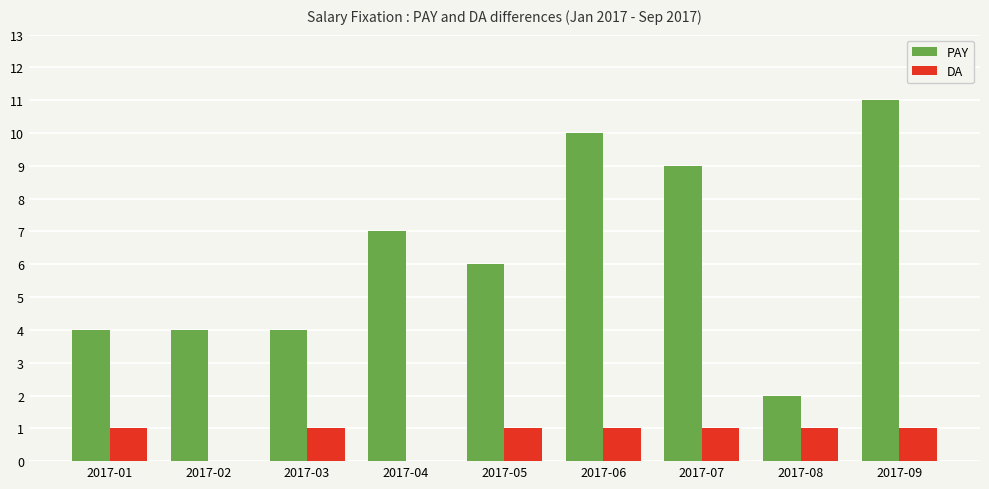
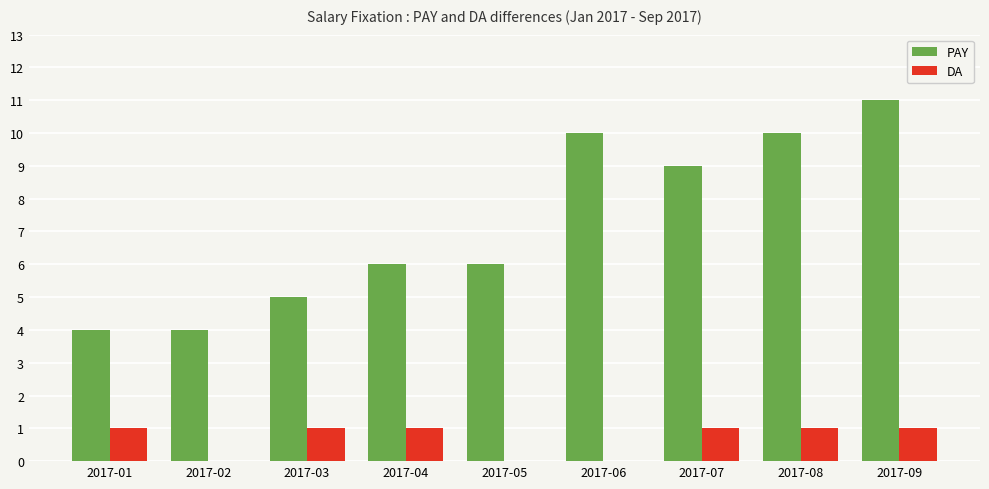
  {
    "PAY": {
      "2017-01": 4,
      "2017-02": 4,
-     "2017-03": 4,
-     "2017-04": 7,
+     "2017-03": 5,
+     "2017-04": 6,
      "2017-05": 6,
      "2017-06": 10,
      "2017-07": 9,
-     "2017-08": 2,
+     "2017-08": 10,
      "2017-09": 11
    },
    "DA": {
      "2017-01": 1,
      "2017-02": 0,
      "2017-03": 1,
-     "2017-04": 0,
-     "2017-05": 1,
-     "2017-06": 1,
+     "2017-04": 1,
+     "2017-05": 0,
+     "2017-06": 0,
      "2017-07": 1,
      "2017-08": 1,
      "2017-09": 1
    }
  }
